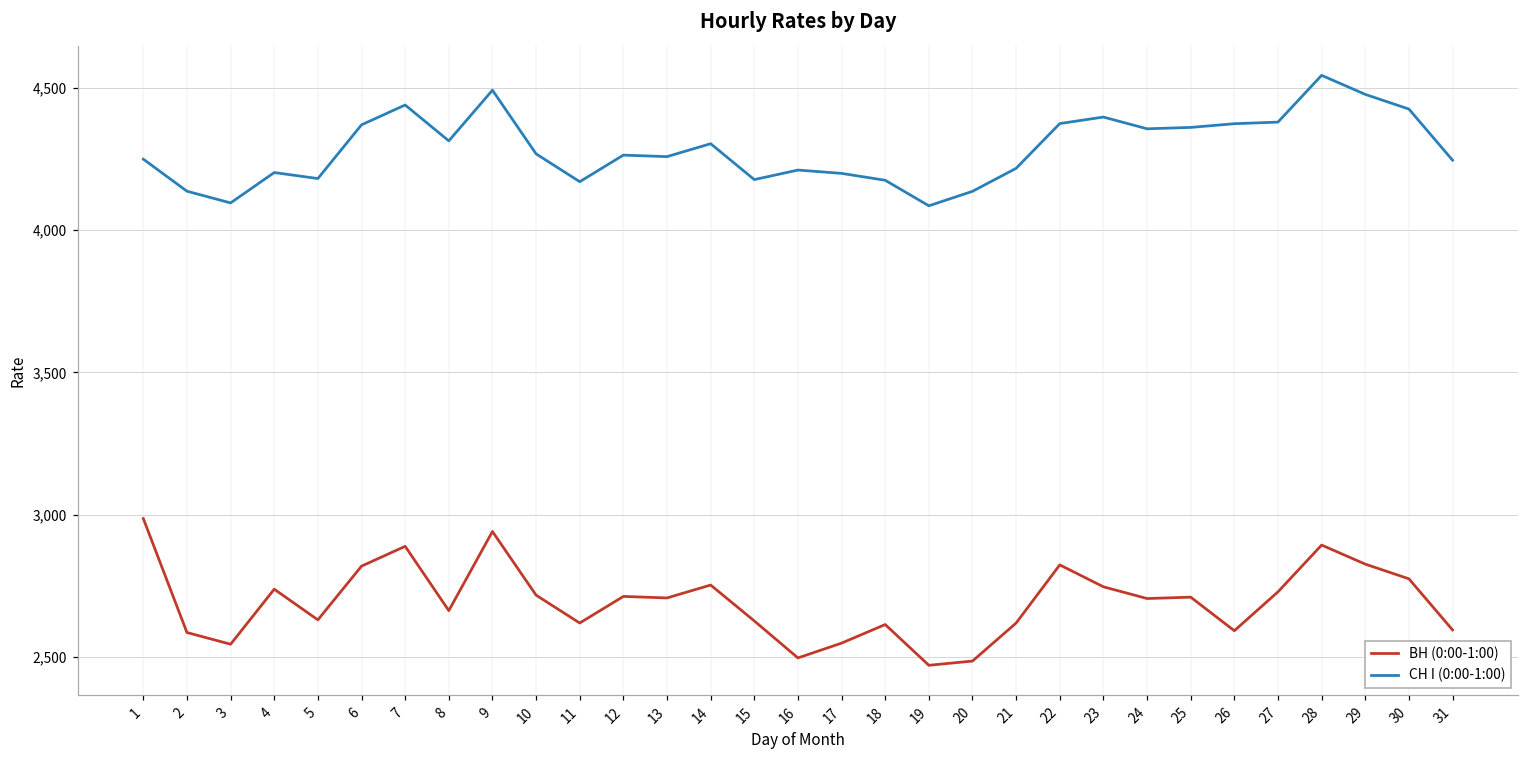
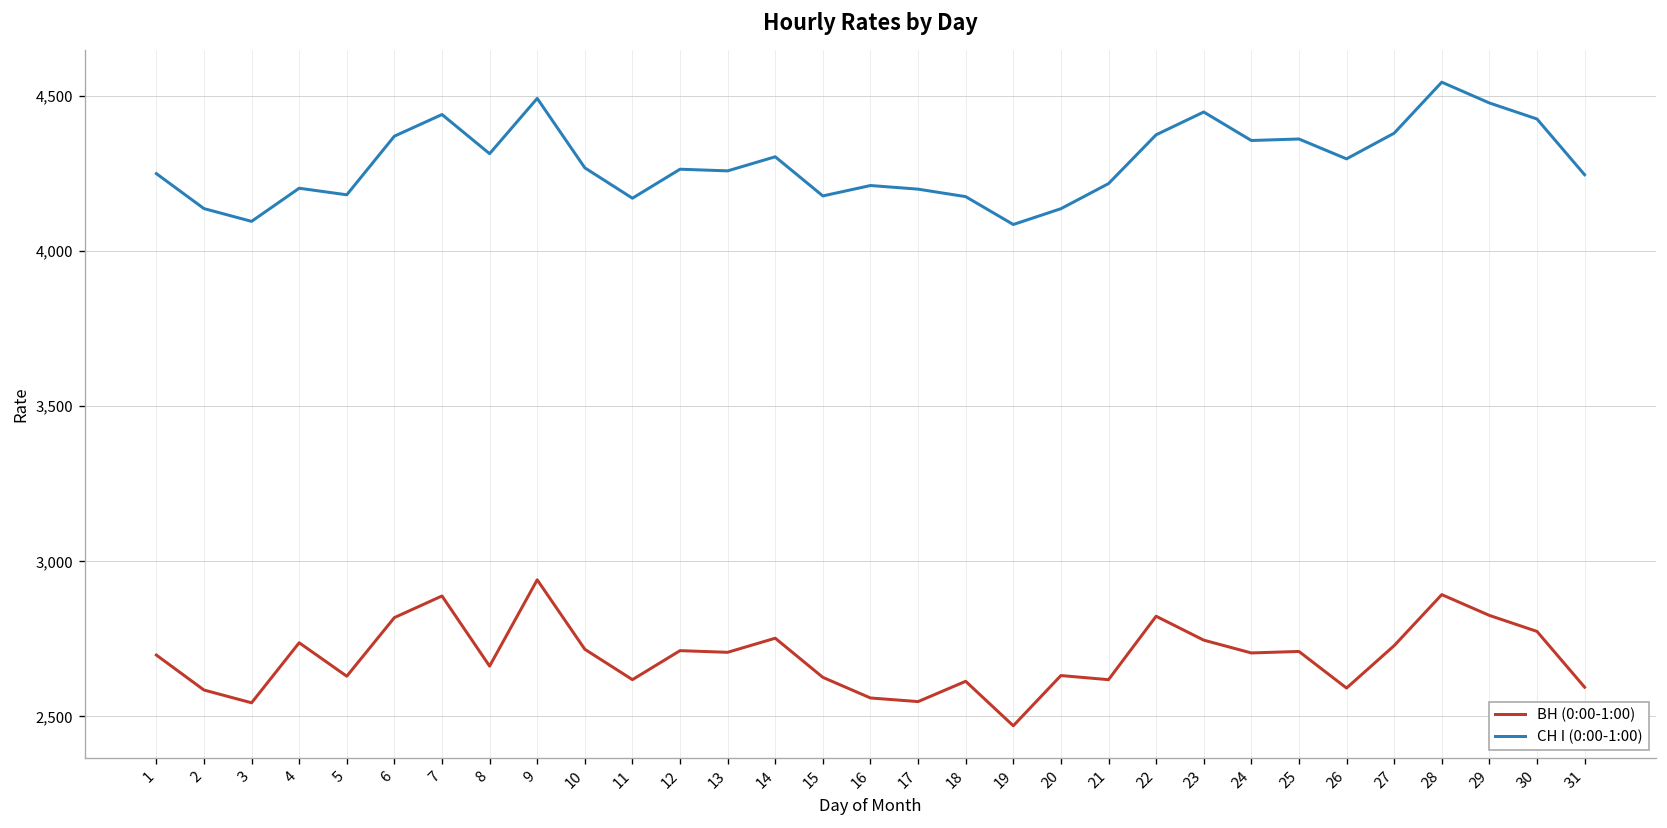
  {
    "ВН (0:00-1:00)": {
-     "1": "2,990",
+     "1": "2,700",
      "2": "2,580",
      "3": "2,540",
      "4": "2,740",
      "5": "2,630",
      "6": "2,820",
      "7": "2,890",
      "8": "2,660",
      "9": "2,940",
      "10": "2,720",
      "11": "2,620",
      "12": "2,710",
      "13": "2,710",
      "14": "2,750",
      "15": "2,630",
-     "16": "2,500",
+     "16": "2,560",
      "17": "2,550",
      "18": "2,610",
      "19": "2,470",
-     "20": "2,480",
+     "20": "2,630",
      "21": "2,620",
      "22": "2,820",
      "23": "2,750",
      "24": "2,700",
      "25": "2,710",
      "26": "2,590",
      "27": "2,730",
      "28": "2,890",
      "29": "2,830",
      "30": "2,770",
      "31": "2,590"
    },
    "СН I (0:00-1:00)": {
      "1": "4,250",
      "2": "4,140",
      "3": "4,100",
      "4": "4,200",
      "5": "4,180",
      "6": "4,370",
      "7": "4,440",
      "8": "4,310",
      "9": "4,490",
      "10": "4,270",
      "11": "4,170",
      "12": "4,260",
      "13": "4,260",
      "14": "4,300",
      "15": "4,180",
      "16": "4,210",
      "17": "4,200",
      "18": "4,180",
      "19": "4,090",
      "20": "4,140",
      "21": "4,220",
      "22": "4,380",
-     "23": "4,400",
+     "23": "4,450",
      "24": "4,360",
      "25": "4,360",
-     "26": "4,370",
+     "26": "4,300",
      "27": "4,380",
      "28": "4,540",
      "29": "4,480",
      "30": "4,430",
      "31": "4,250"
    }
  }
